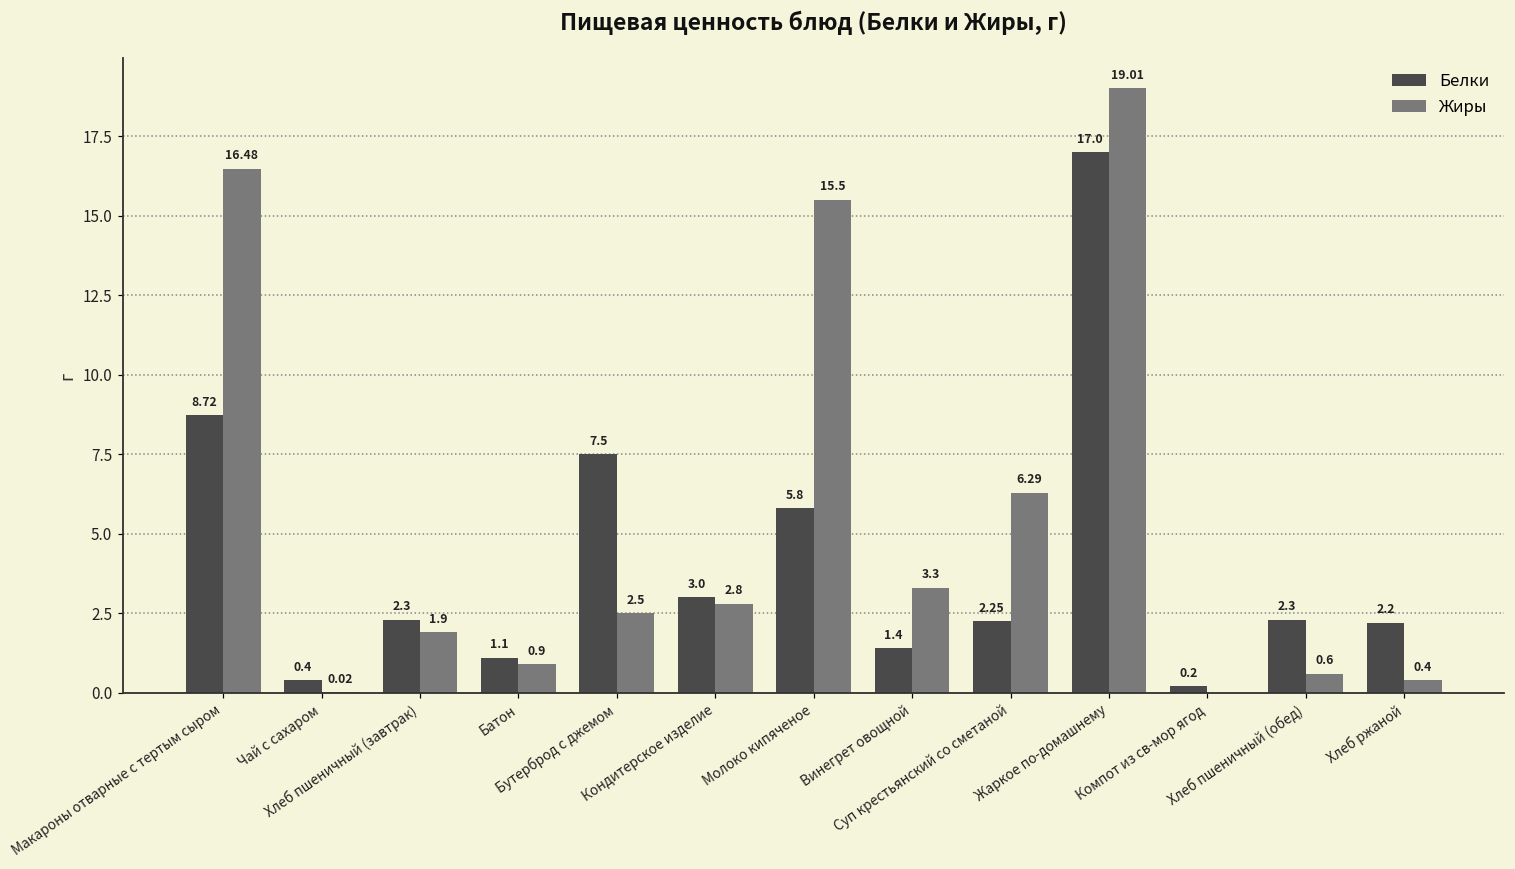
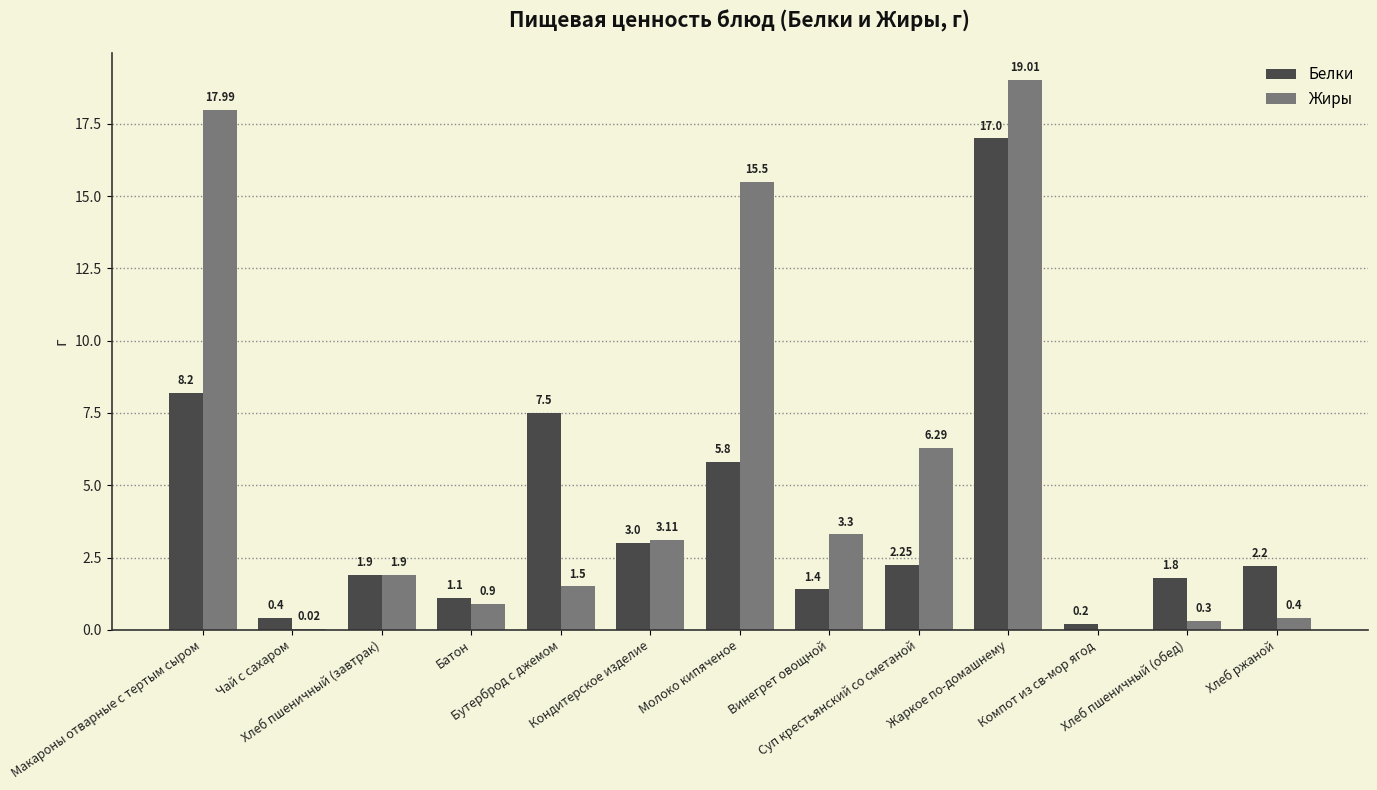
  {
    "Белки": {
-     "Макароны отварные с тертым сыром": 8.72,
+     "Макароны отварные с тертым сыром": 8.2,
      "Чай с сахаром": 0.4,
-     "Хлеб пшеничный (завтрак)": 2.3,
+     "Хлеб пшеничный (завтрак)": 1.9,
      "Батон": 1.1,
      "Бутерброд с джемом": 7.5,
      "Кондитерское изделие": 3.0,
      "Молоко кипяченое": 5.8,
      "Винегрет овощной": 1.4,
      "Суп крестьянский со сметаной": 2.25,
      "Жаркое по-домашнему": 17.0,
      "Компот из св-мор ягод": 0.2,
-     "Хлеб пшеничный (обед)": 2.3,
+     "Хлеб пшеничный (обед)": 1.8,
      "Хлеб ржаной": 2.2
    },
    "Жиры": {
-     "Макароны отварные с тертым сыром": 16.48,
+     "Макароны отварные с тертым сыром": 17.99,
      "Чай с сахаром": 0.02,
      "Хлеб пшеничный (завтрак)": 1.9,
      "Батон": 0.9,
-     "Бутерброд с джемом": 2.5,
-     "Кондитерское изделие": 2.8,
+     "Бутерброд с джемом": 1.5,
+     "Кондитерское изделие": 3.11,
      "Молоко кипяченое": 15.5,
      "Винегрет овощной": 3.3,
      "Суп крестьянский со сметаной": 6.29,
      "Жаркое по-домашнему": 19.01,
-     "Хлеб пшеничный (обед)": 0.6,
+     "Хлеб пшеничный (обед)": 0.3,
      "Хлеб ржаной": 0.4
    }
  }
